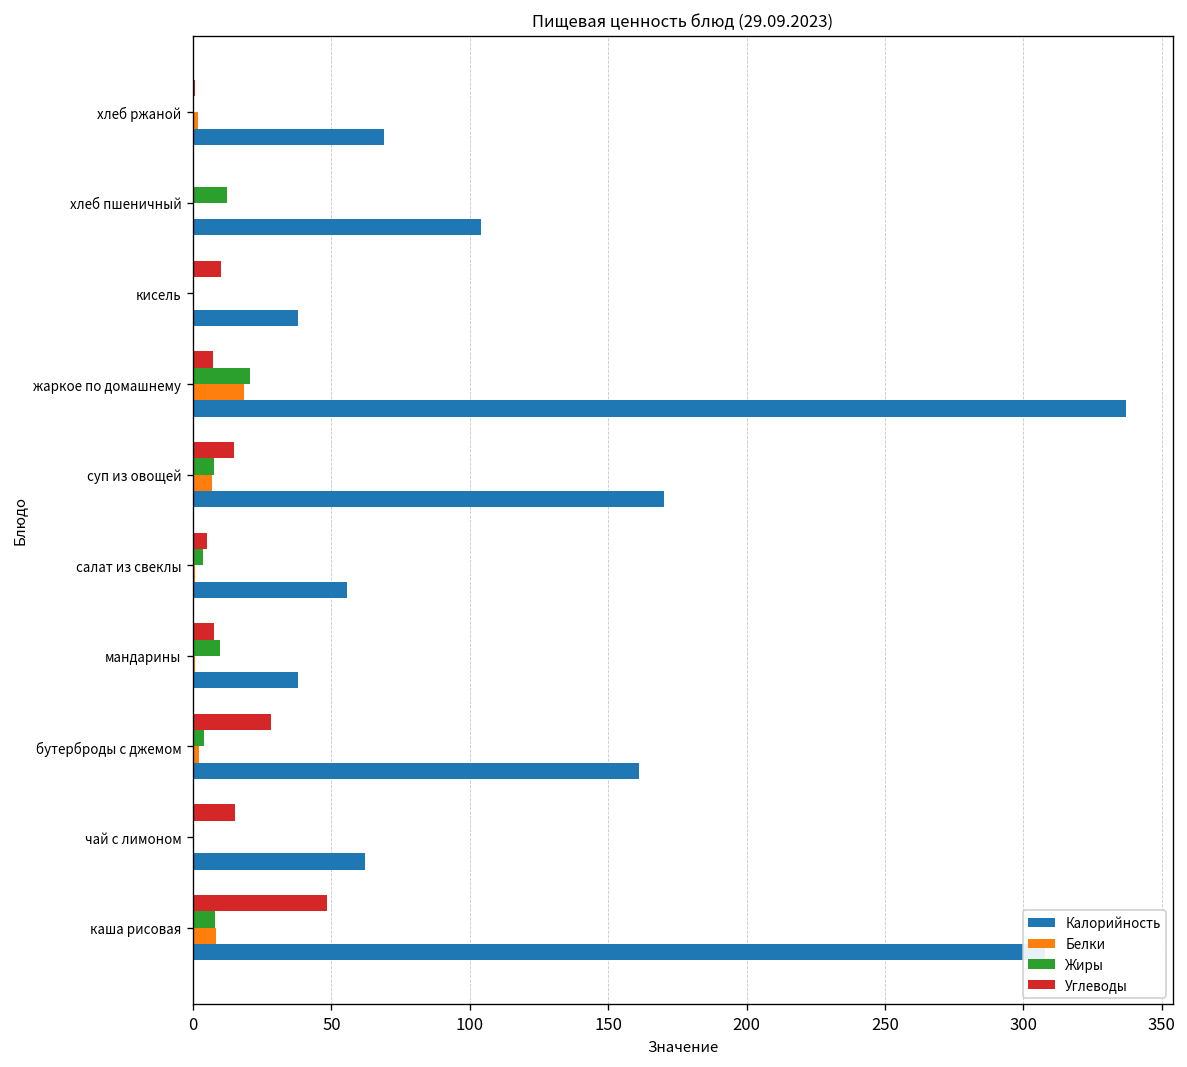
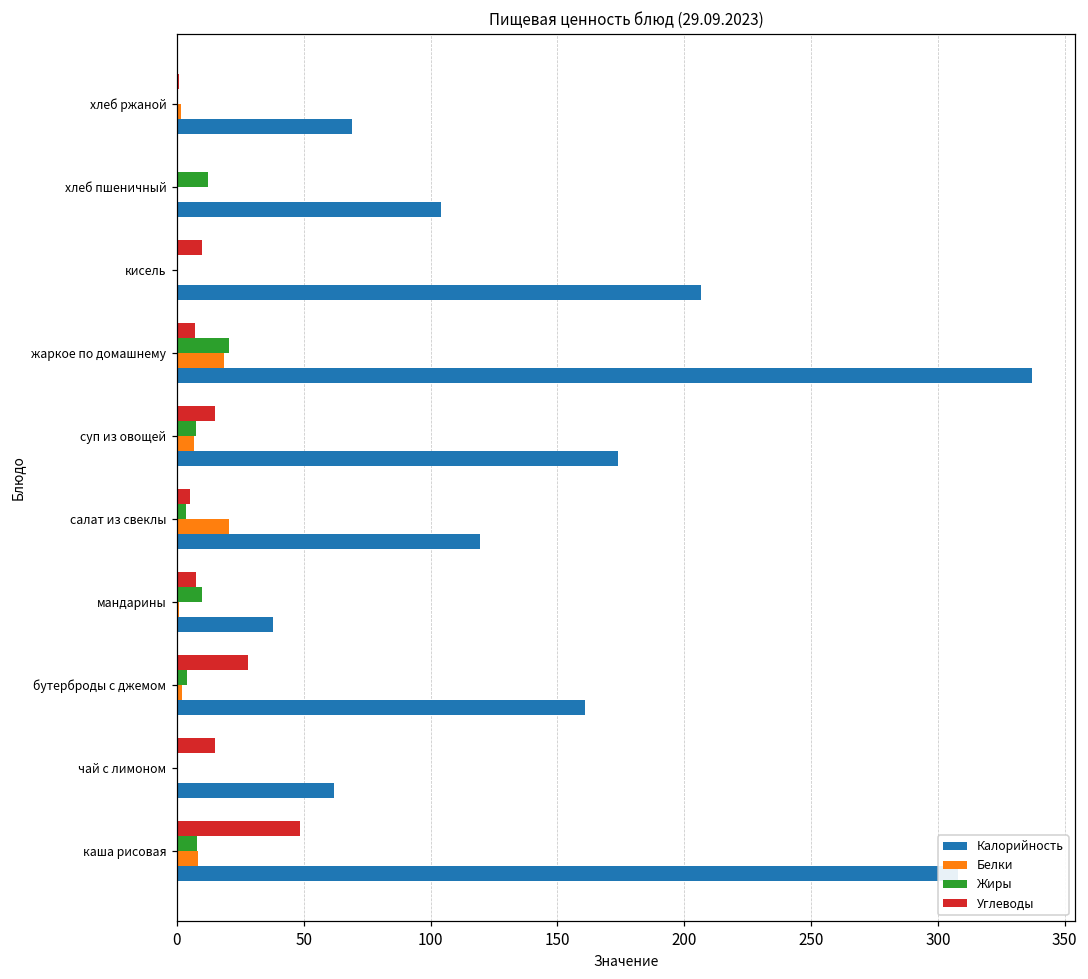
  {
    "Калорийность": {
      "хлеб ржаной": 69,
      "хлеб пшеничный": 104,
-     "кисель": 38,
+     "кисель": 206,
      "жаркое по домашнему": 337,
-     "суп из овощей": 170,
-     "салат из свеклы": 56,
+     "суп из овощей": 174,
+     "салат из свеклы": 120,
      "мандарины": 38,
      "бутерброды с джемом": 161,
      "чай с лимоном": 62
    },
    "Белки": {
      "хлеб ржаной": 2,
      "кисель": 0,
      "жаркое по домашнему": 19,
      "суп из овощей": 7,
-     "салат из свеклы": 1,
+     "салат из свеклы": 21,
      "бутерброды с джемом": 2,
      "каша рисовая": 8
    },
    "Жиры": {
      "хлеб пшеничный": 12,
      "кисель": 0,
      "жаркое по домашнему": 21,
      "суп из овощей": 8,
      "салат из свеклы": 4,
      "мандарины": 10,
      "бутерброды с джемом": 4,
      "чай с лимоном": 0,
      "каша рисовая": 8
    },
    "Углеводы": {
      "кисель": 10,
      "жаркое по домашнему": 7,
      "суп из овощей": 15,
      "салат из свеклы": 5,
      "мандарины": 8,
      "бутерброды с джемом": 28,
      "чай с лимоном": 15,
      "каша рисовая": 48
    }
  }
